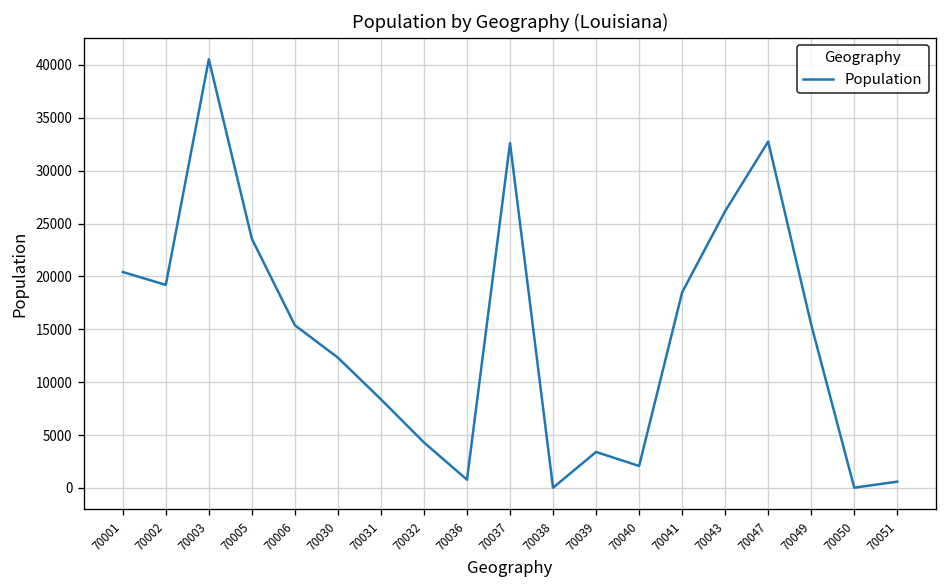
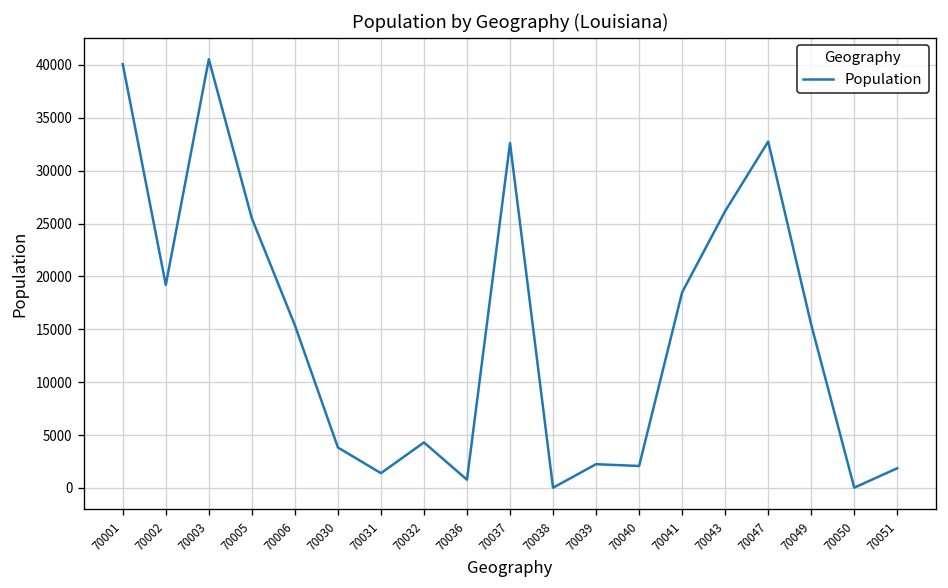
  {
-   "70001": 20000,
+   "70001": 40000,
    "70002": 19000,
    "70003": 41000,
-   "70005": 24000,
+   "70005": 25000,
    "70006": 15000,
-   "70030": 12000,
-   "70031": 8000,
+   "70030": 4000,
+   "70031": 1000,
    "70032": 4000,
    "70036": 1000,
    "70037": 33000,
    "70038": 0,
-   "70039": 3000,
+   "70039": 2000,
    "70040": 2000,
    "70041": 18000,
    "70043": 26000,
    "70047": 33000,
    "70049": 15000,
    "70050": 0,
-   "70051": 1000
+   "70051": 2000
  }
